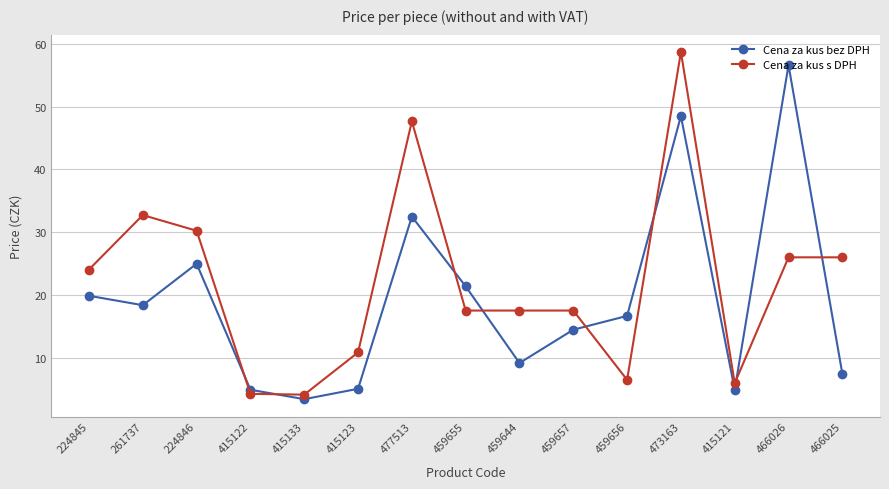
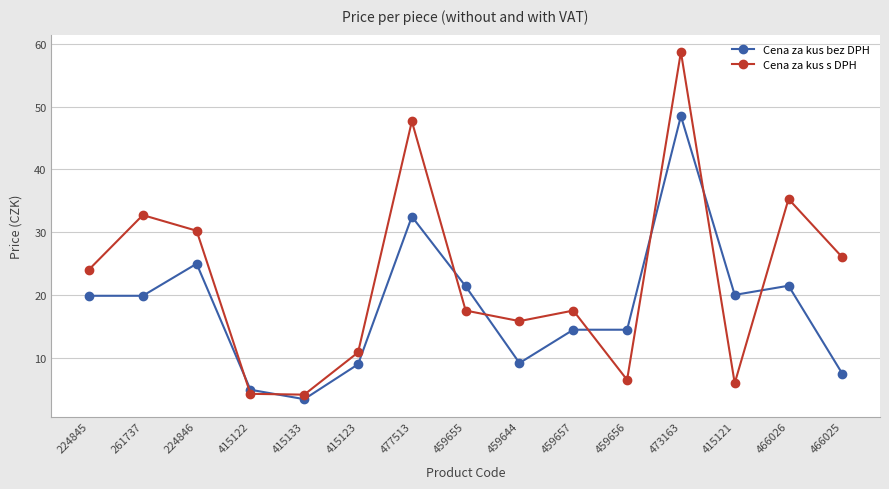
  {
    "Cena za kus bez DPH": {
      "224845": 20,
-     "261737": 18,
+     "261737": 20,
      "224846": 25,
      "415122": 5,
      "415133": 3,
-     "415123": 5,
+     "415123": 9,
      "477513": 33,
      "459655": 21,
      "459644": 9,
      "459657": 15,
-     "459656": 17,
+     "459656": 15,
      "473163": 49,
-     "415121": 5,
-     "466026": 57,
+     "415121": 20,
+     "466026": 22,
      "466025": 8
    },
    "Cena za kus s DPH": {
      "224845": 24,
      "261737": 33,
      "224846": 30,
      "415122": 4,
      "415133": 4,
      "415123": 11,
      "477513": 48,
      "459655": 18,
-     "459644": 18,
+     "459644": 16,
      "459657": 18,
      "459656": 7,
      "473163": 59,
      "415121": 6,
-     "466026": 26,
+     "466026": 35,
      "466025": 26
    }
  }
